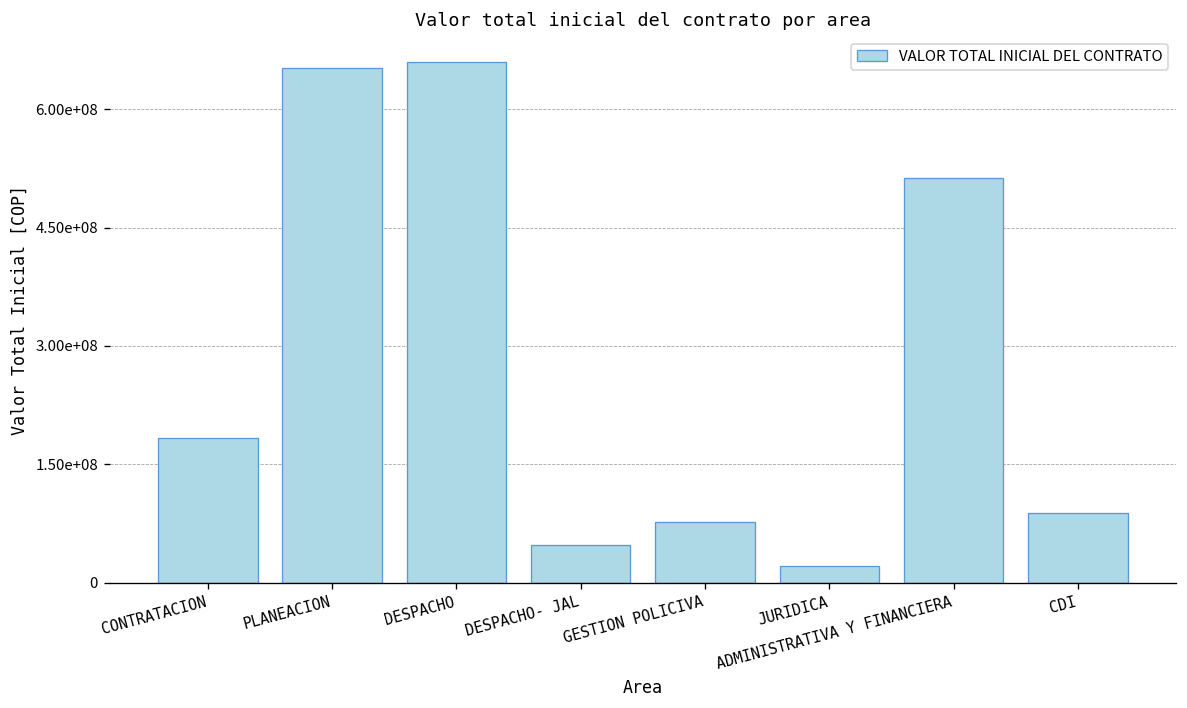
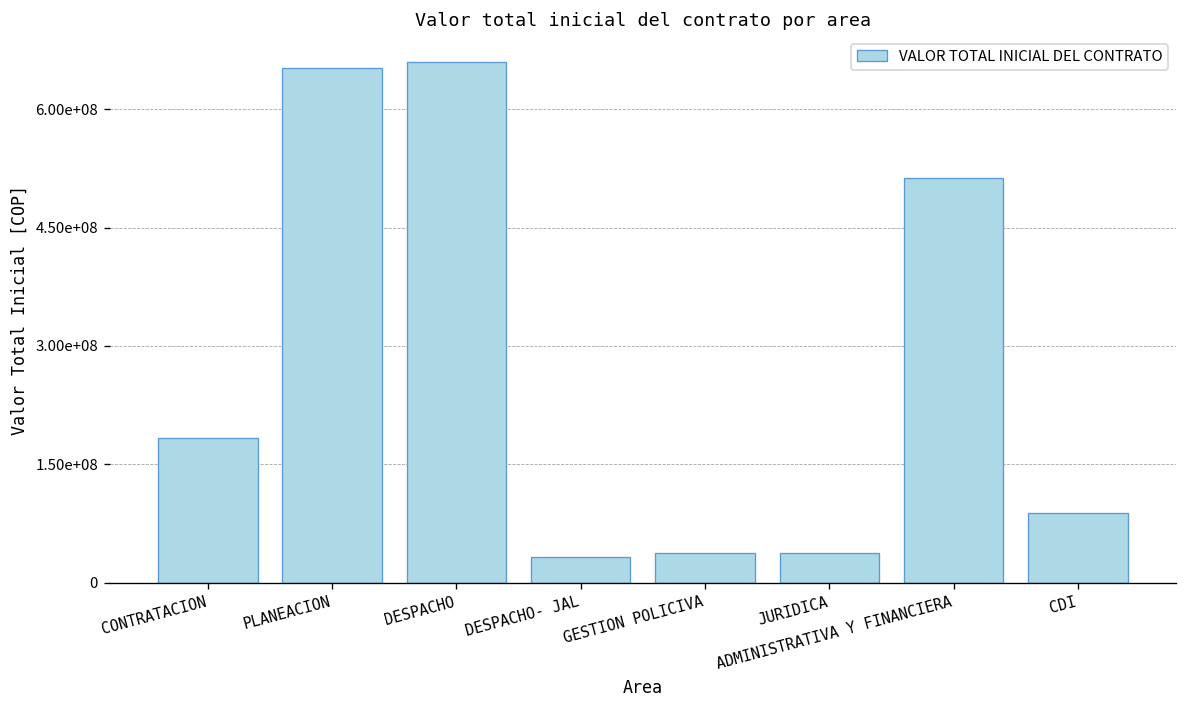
  {
    "CONTRATACION": 180000000,
    "PLANEACION": 650000000,
    "DESPACHO": 660000000,
-   "DESPACHO- JAL": 50000000,
-   "GESTION POLICIVA": 80000000,
-   "JURIDICA": 20000000,
+   "DESPACHO- JAL": 30000000,
+   "GESTION POLICIVA": 40000000,
+   "JURIDICA": 40000000,
    "ADMINISTRATIVA Y FINANCIERA": 510000000,
    "CDI": 90000000
  }
